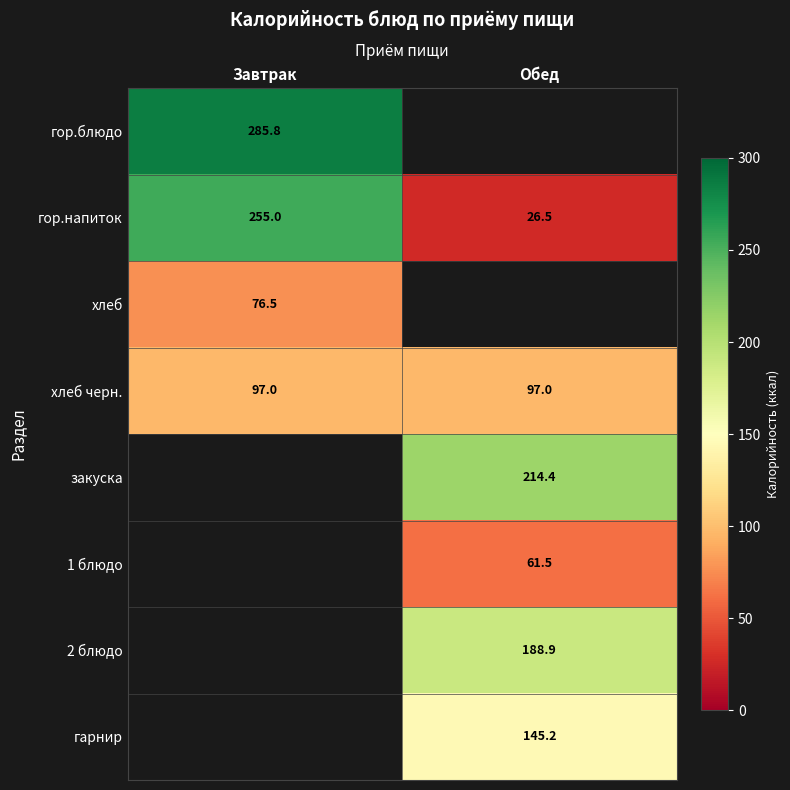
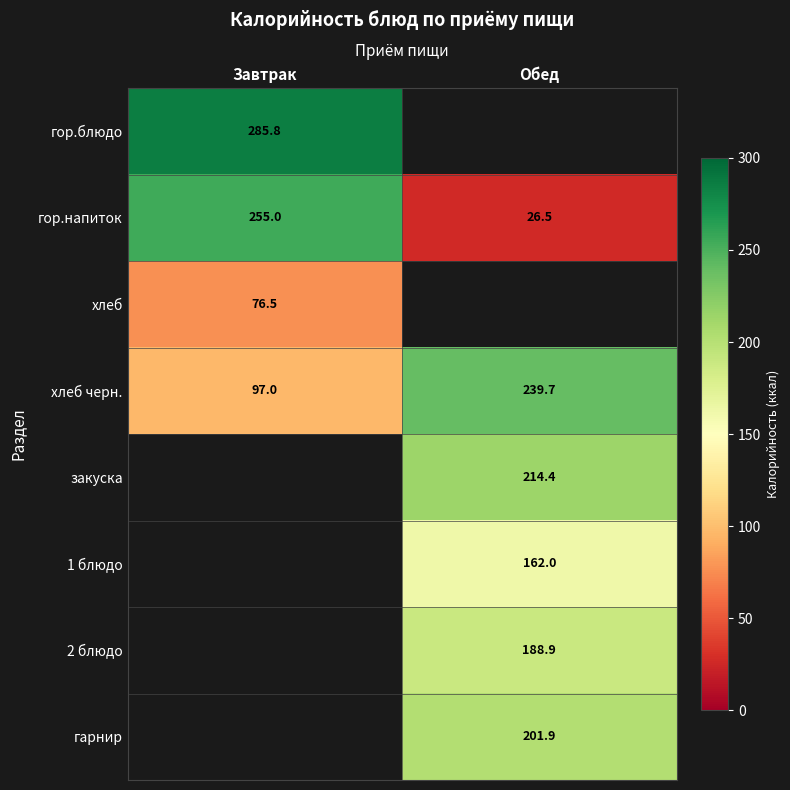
  {
    "гор.блюдо": {
      "Завтрак": 285.8
    },
    "гор.напиток": {
      "Завтрак": 255.0,
      "Обед": 26.5
    },
    "хлеб": {
      "Завтрак": 76.5
    },
    "хлеб черн.": {
      "Завтрак": 97.0,
-     "Обед": 97.0
+     "Обед": 239.7
    },
    "закуска": {
      "Обед": 214.4
    },
    "1 блюдо": {
-     "Обед": 61.5
+     "Обед": 162.0
    },
    "2 блюдо": {
      "Обед": 188.9
    },
    "гарнир": {
-     "Обед": 145.2
+     "Обед": 201.9
    }
  }
